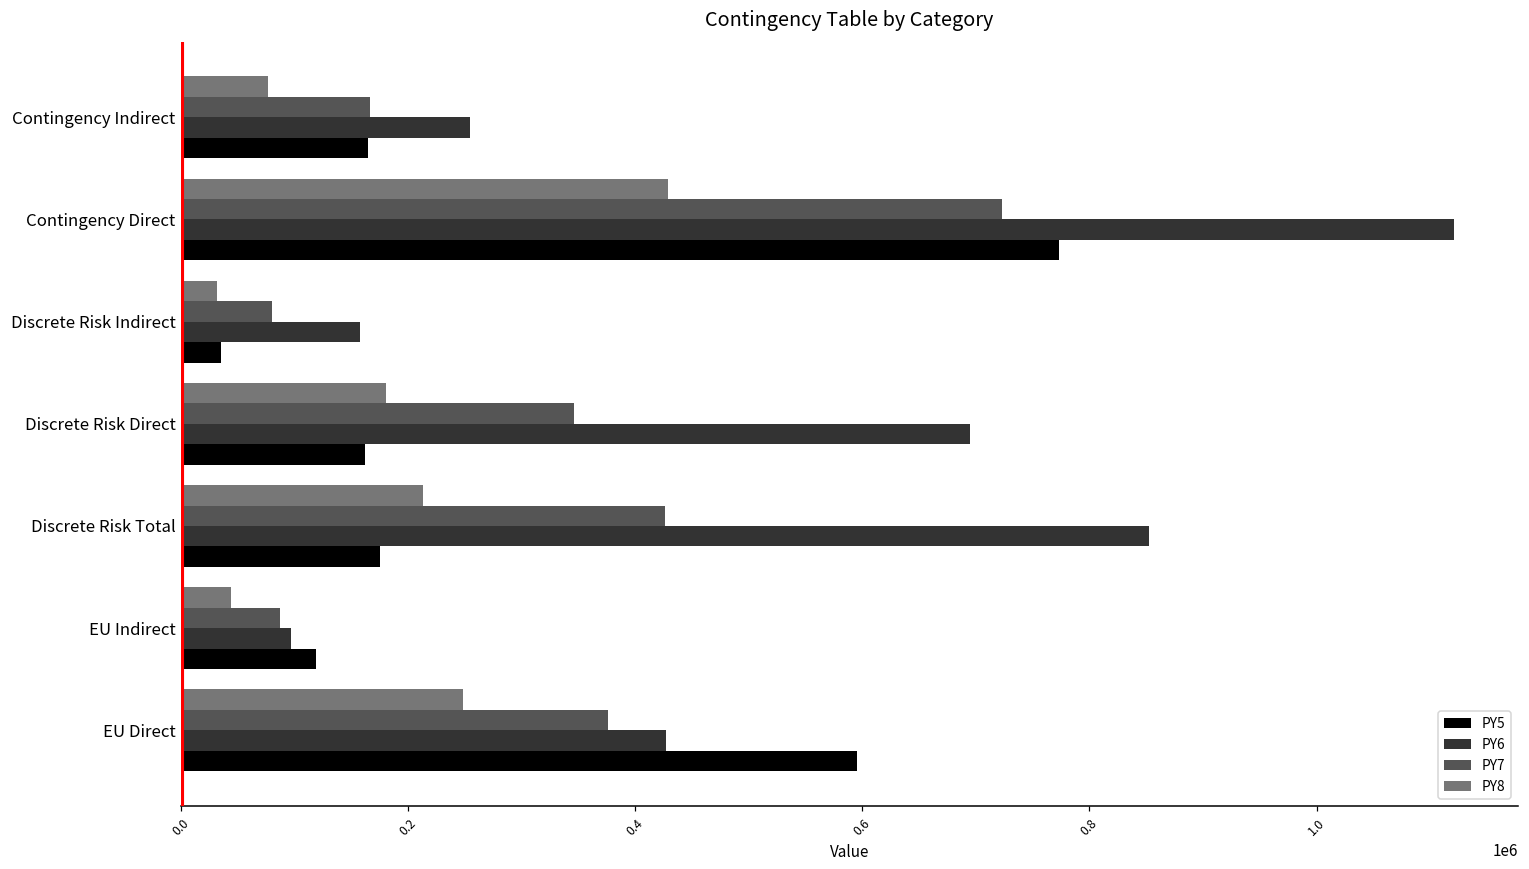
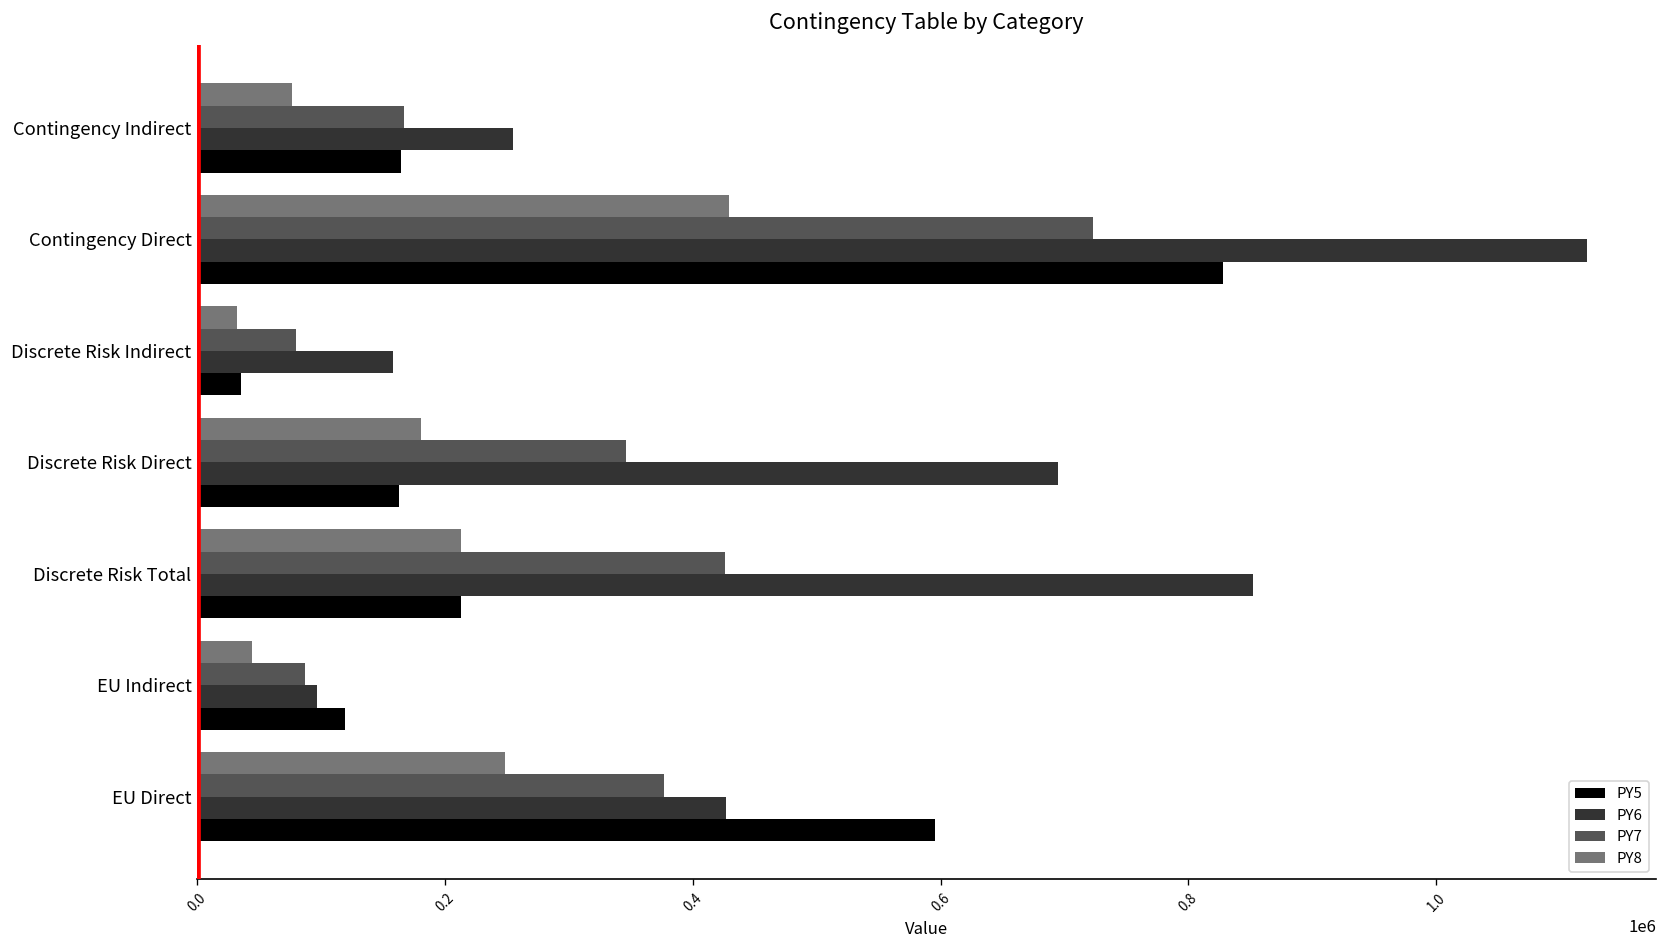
  {
    "PY5": {
      "Contingency Indirect": 164000,
-     "Contingency Direct": 773000,
+     "Contingency Direct": 828000,
      "Discrete Risk Indirect": 36000,
      "Discrete Risk Direct": 162000,
-     "Discrete Risk Total": 175000,
+     "Discrete Risk Total": 213000,
      "EU Indirect": 119000,
      "EU Direct": 596000
    }
  }
